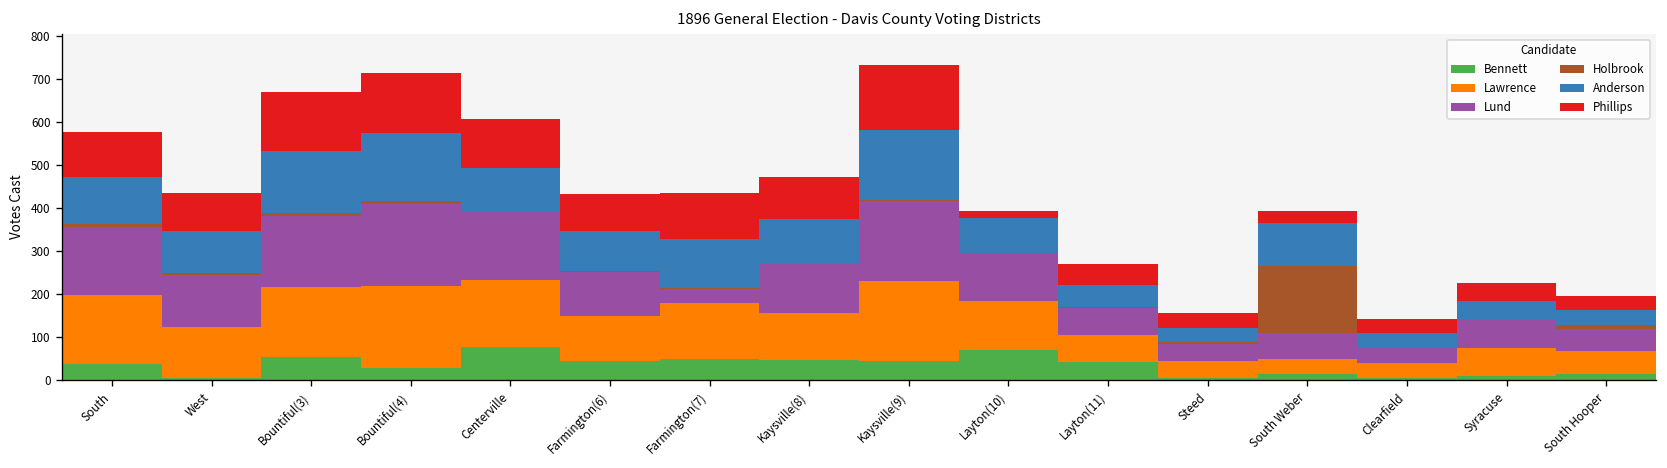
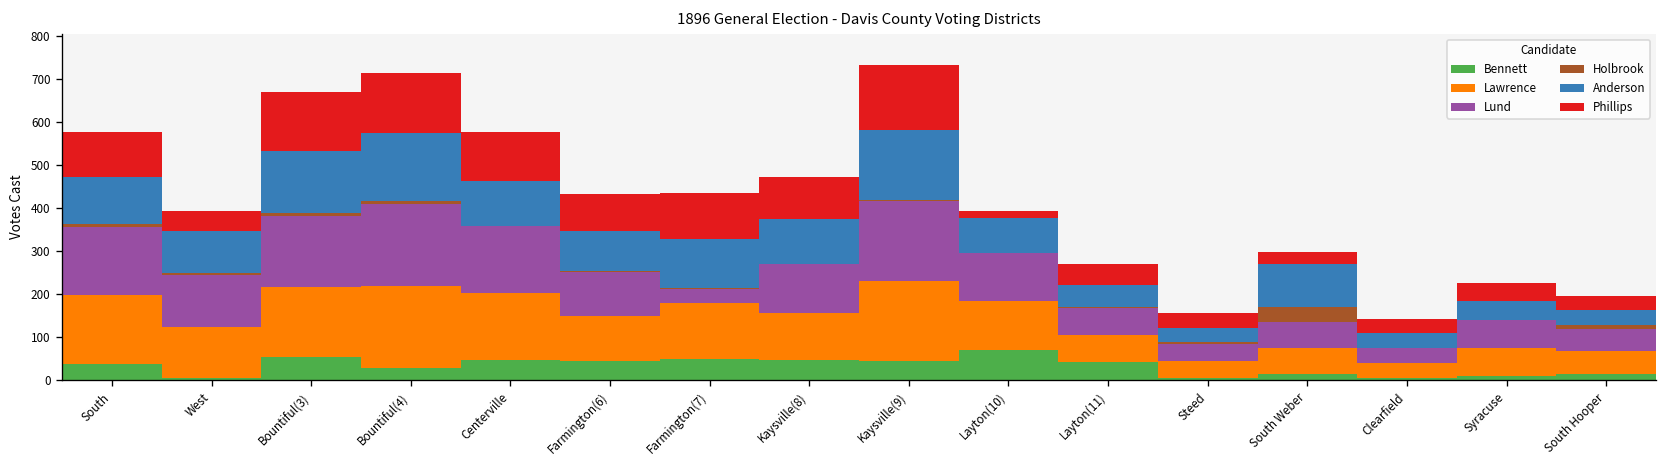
  {
    "Bennett": {
      "South": 40,
      "Bountiful(3)": 50,
      "Bountiful(4)": 30,
-     "Centerville": 80,
+     "Centerville": 50,
      "Farmington(6)": 40,
      "Farmington(7)": 50,
      "Kaysville(8)": 50,
      "Kaysville(9)": 40,
      "Layton(10)": 70,
      "Layton(11)": 40,
      "South Weber": 10,
      "Syracuse": 10,
      "South Hooper": 10
    },
    "Lawrence": {
      "South": 160,
      "West": 120,
      "Bountiful(3)": 160,
      "Bountiful(4)": 190,
      "Centerville": 160,
      "Farmington(6)": 100,
      "Farmington(7)": 130,
      "Kaysville(8)": 110,
      "Kaysville(9)": 190,
      "Layton(10)": 110,
      "Layton(11)": 60,
      "Steed": 40,
-     "South Weber": 30,
+     "South Weber": 60,
      "Clearfield": 40,
      "Syracuse": 70,
      "South Hooper": 50
    },
    "Lund": {
      "South": 160,
      "West": 120,
      "Bountiful(3)": 160,
      "Bountiful(4)": 190,
      "Centerville": 160,
      "Farmington(6)": 100,
      "Farmington(7)": 30,
      "Kaysville(8)": 110,
      "Kaysville(9)": 190,
      "Layton(10)": 110,
      "Layton(11)": 60,
      "Steed": 40,
      "South Weber": 60,
      "Clearfield": 40,
      "Syracuse": 70,
      "South Hooper": 50
    },
    "Holbrook": {
      "Bountiful(3)": 10,
      "Centerville": 0,
      "Kaysville(8)": 0,
      "Layton(10)": 0,
-     "South Weber": 160,
+     "South Weber": 30,
      "Clearfield": 0,
      "Syracuse": 0,
      "South Hooper": 10
    },
    "Anderson": {
      "South": 110,
      "West": 100,
      "Bountiful(3)": 150,
      "Bountiful(4)": 160,
      "Centerville": 100,
      "Farmington(6)": 90,
      "Farmington(7)": 120,
      "Kaysville(8)": 110,
      "Kaysville(9)": 160,
      "Layton(10)": 80,
      "Layton(11)": 50,
      "Steed": 30,
      "South Weber": 100,
      "Clearfield": 40,
      "Syracuse": 50,
      "South Hooper": 30
    },
    "Phillips": {
      "South": 110,
-     "West": 90,
+     "West": 50,
      "Bountiful(3)": 140,
      "Bountiful(4)": 140,
      "Centerville": 110,
      "Farmington(6)": 90,
      "Farmington(7)": 110,
      "Kaysville(8)": 100,
      "Kaysville(9)": 150,
      "Layton(10)": 20,
      "Layton(11)": 50,
      "Steed": 30,
      "South Weber": 30,
      "Clearfield": 30,
      "Syracuse": 40,
      "South Hooper": 30
    }
  }
